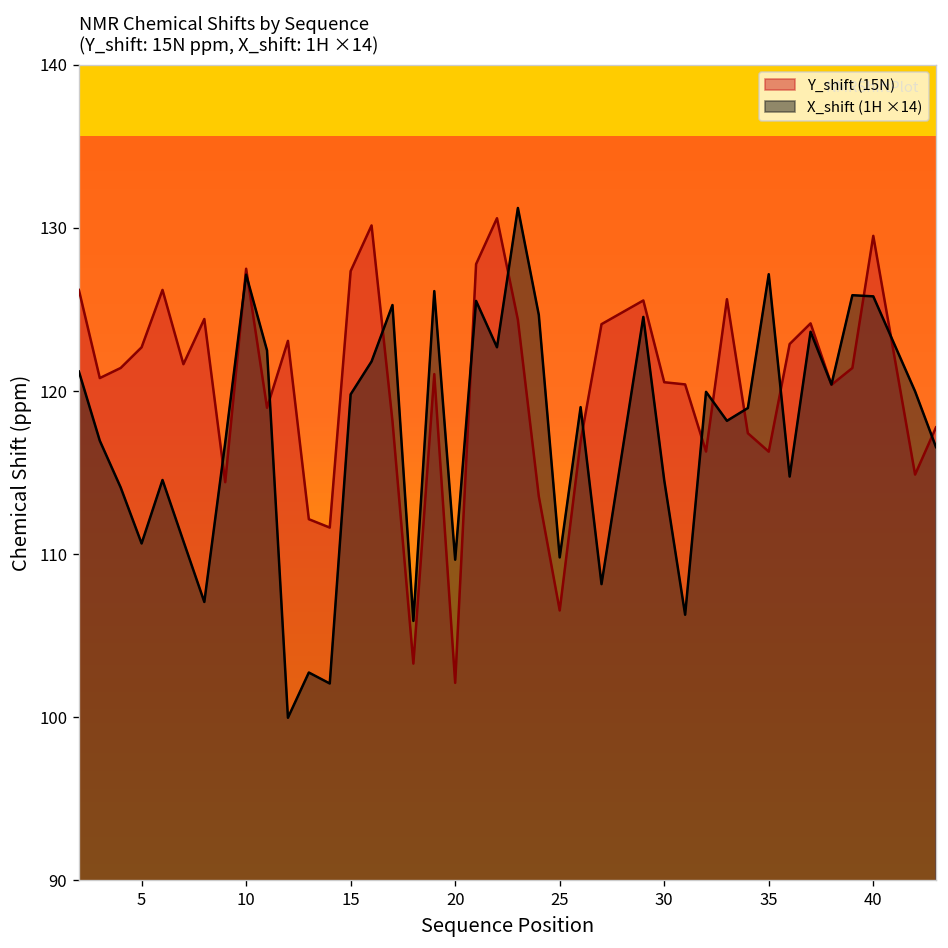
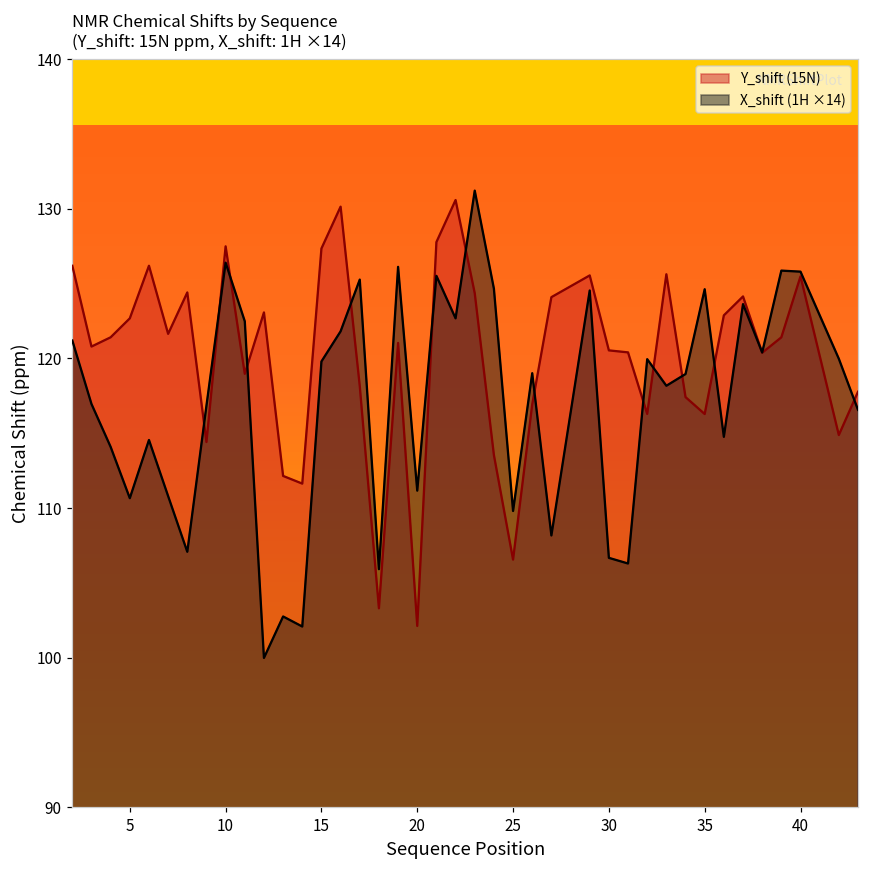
  {
    "Y_shift (15N)": {
      "5": 122.7,
      "10": 127.5,
      "15": 127.4,
      "20": 102.1,
      "25": 106.5,
      "30": 120.5,
      "35": 116.3,
-     "40": 129.5
+     "40": 125.5
    },
    "X_shift (1H ×14)": {
      "5": 110.7,
-     "10": 127.1,
+     "10": 126.4,
      "15": 119.8,
-     "20": 109.7,
+     "20": 111.2,
      "25": 109.8,
-     "30": 114.5,
-     "35": 127.2,
+     "30": 106.7,
+     "35": 124.6,
      "40": 125.8
    }
  }
